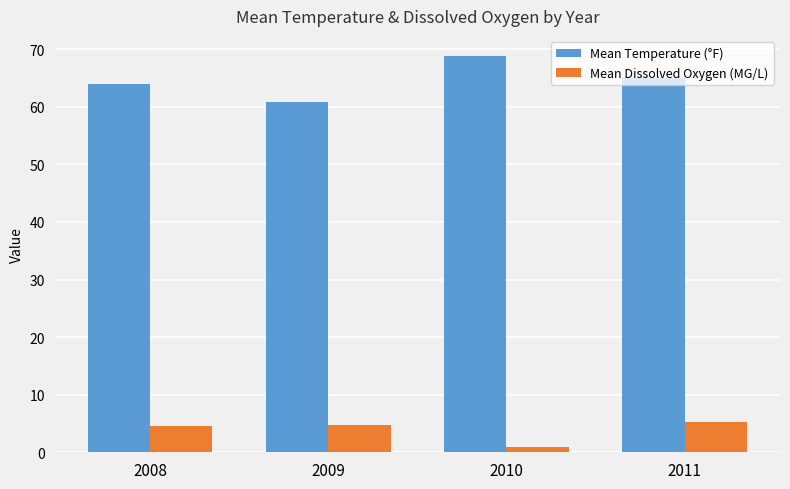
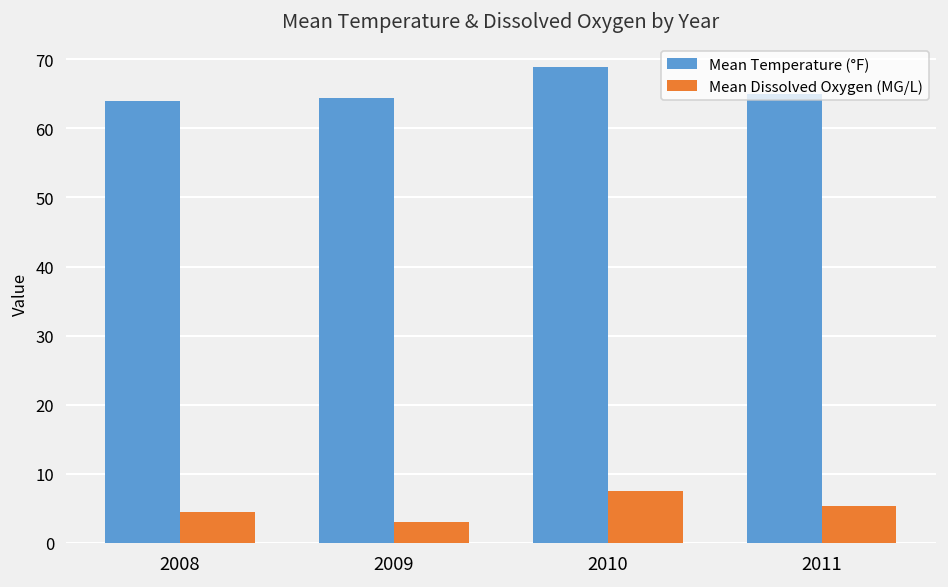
  {
    "Mean Temperature (°F)": {
      "2008": 64,
-     "2009": 61,
+     "2009": 64,
      "2010": 69
    },
    "Mean Dissolved Oxygen (MG/L)": {
      "2008": 5,
-     "2009": 5,
-     "2010": 1,
+     "2009": 3,
+     "2010": 7,
      "2011": 5
    }
  }
